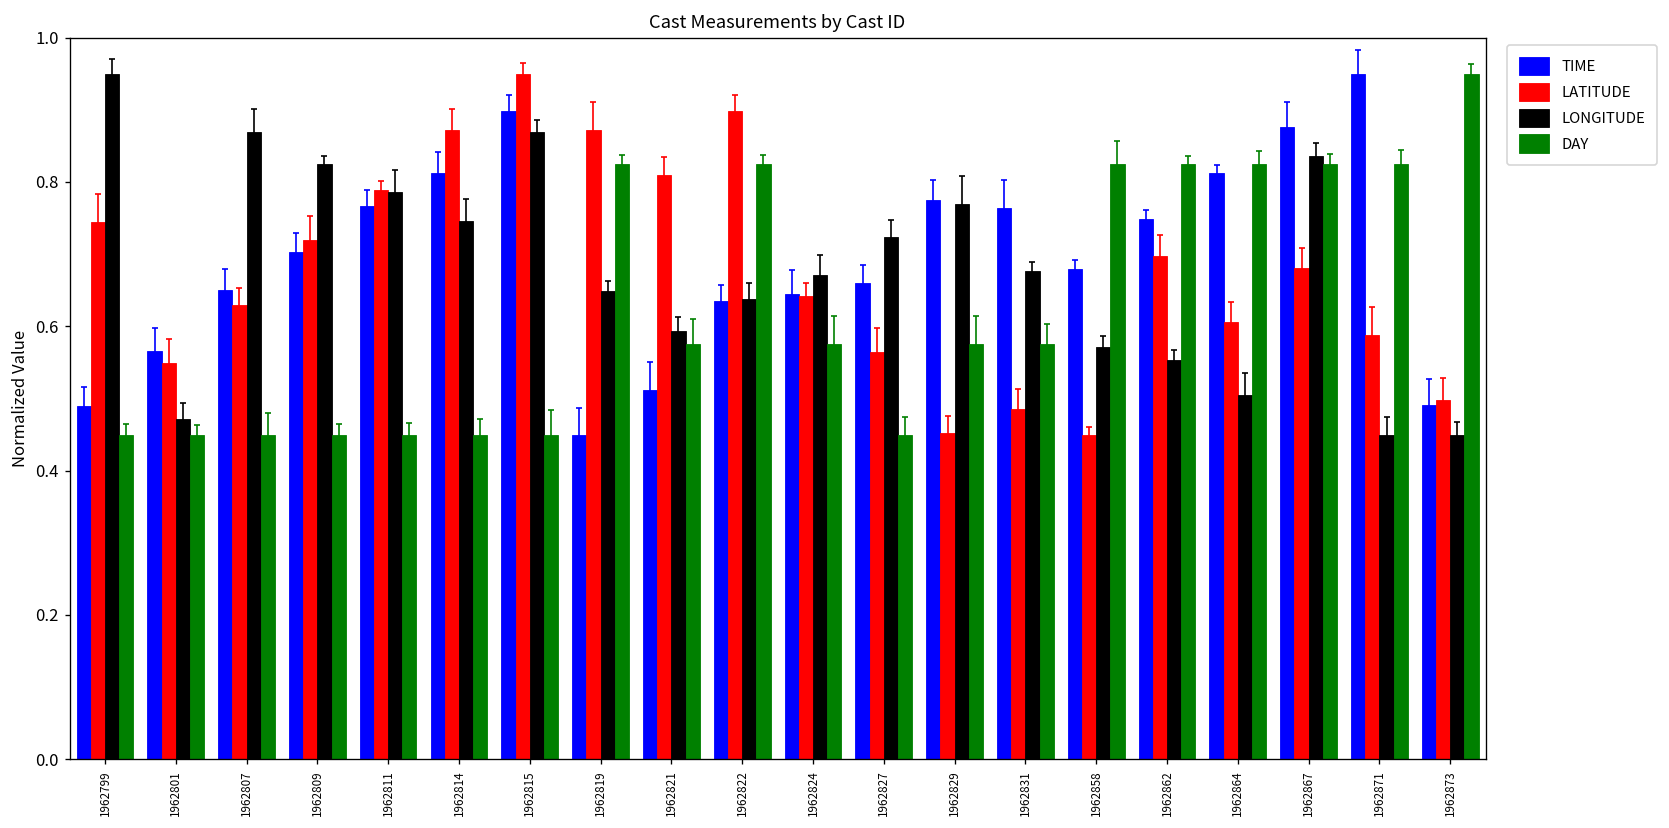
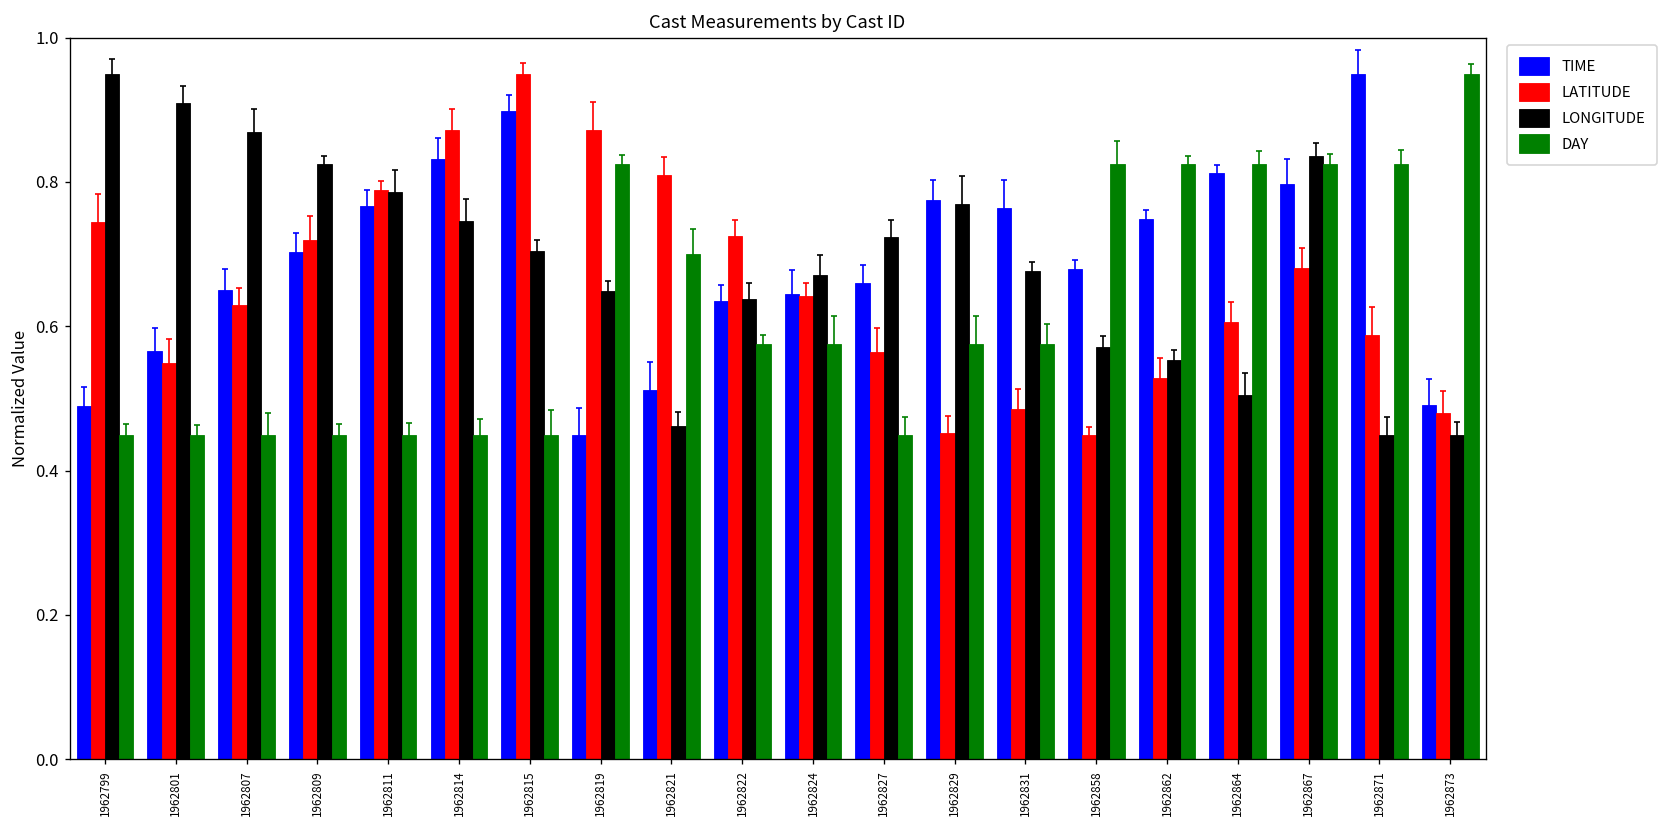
  {
    "TIME": {
      "1962799": 0.49,
      "1962801": 0.57,
      "1962807": 0.65,
      "1962809": 0.70,
      "1962811": 0.77,
-     "1962814": 0.81,
+     "1962814": 0.83,
      "1962815": 0.90,
      "1962819": 0.45,
      "1962821": 0.51,
      "1962822": 0.64,
      "1962824": 0.64,
      "1962827": 0.66,
      "1962829": 0.78,
      "1962831": 0.76,
      "1962858": 0.68,
      "1962862": 0.75,
      "1962864": 0.81,
-     "1962867": 0.88,
+     "1962867": 0.80,
      "1962871": 0.95,
      "1962873": 0.49
    },
    "LATITUDE": {
      "1962799": 0.74,
      "1962801": 0.55,
      "1962807": 0.63,
      "1962809": 0.72,
      "1962811": 0.79,
      "1962814": 0.87,
      "1962815": 0.95,
      "1962819": 0.87,
      "1962821": 0.81,
-     "1962822": 0.90,
+     "1962822": 0.73,
      "1962824": 0.64,
      "1962827": 0.56,
      "1962829": 0.45,
      "1962831": 0.49,
      "1962858": 0.45,
-     "1962862": 0.70,
+     "1962862": 0.53,
      "1962864": 0.61,
      "1962867": 0.68,
      "1962871": 0.59,
-     "1962873": 0.50
+     "1962873": 0.48
    },
    "LONGITUDE": {
      "1962799": 0.95,
-     "1962801": 0.47,
+     "1962801": 0.91,
      "1962807": 0.87,
      "1962809": 0.82,
      "1962811": 0.79,
      "1962814": 0.75,
-     "1962815": 0.87,
+     "1962815": 0.70,
      "1962819": 0.65,
-     "1962821": 0.59,
+     "1962821": 0.46,
      "1962822": 0.64,
      "1962824": 0.67,
      "1962827": 0.72,
      "1962829": 0.77,
      "1962831": 0.68,
      "1962858": 0.57,
      "1962862": 0.55,
      "1962864": 0.51,
      "1962867": 0.84,
      "1962871": 0.45,
      "1962873": 0.45
    },
    "DAY": {
      "1962799": 0.45,
      "1962801": 0.45,
      "1962807": 0.45,
      "1962809": 0.45,
      "1962811": 0.45,
      "1962814": 0.45,
      "1962815": 0.45,
      "1962819": 0.83,
-     "1962821": 0.58,
-     "1962822": 0.83,
+     "1962821": 0.70,
+     "1962822": 0.58,
      "1962824": 0.58,
      "1962827": 0.45,
      "1962829": 0.58,
      "1962831": 0.58,
      "1962858": 0.83,
      "1962862": 0.83,
      "1962864": 0.83,
      "1962867": 0.83,
      "1962871": 0.83,
      "1962873": 0.95
    }
  }
